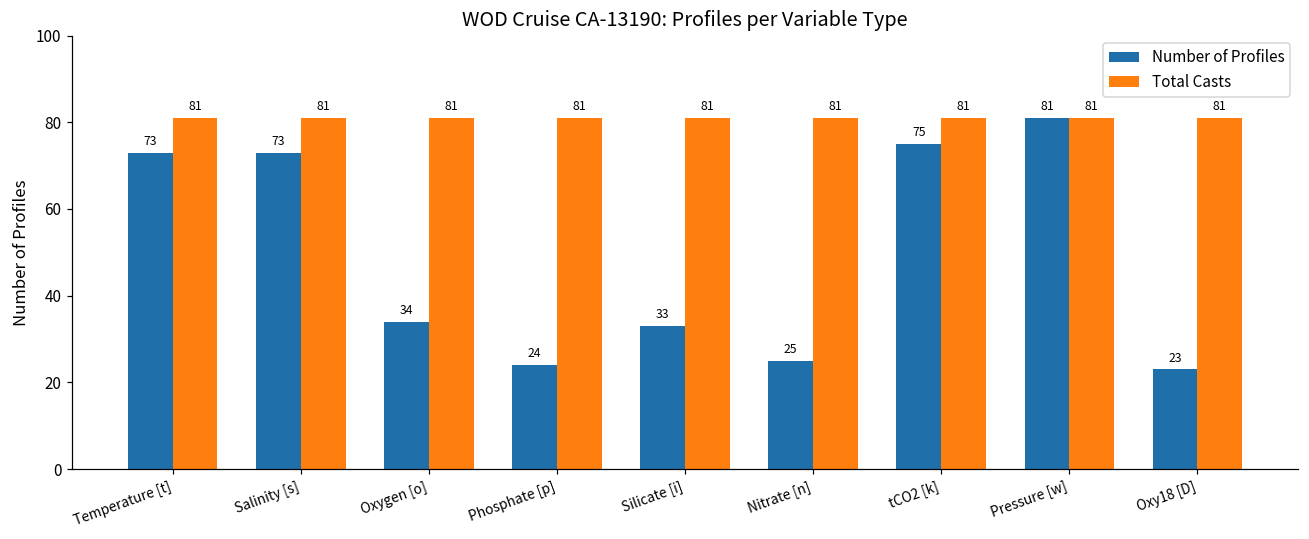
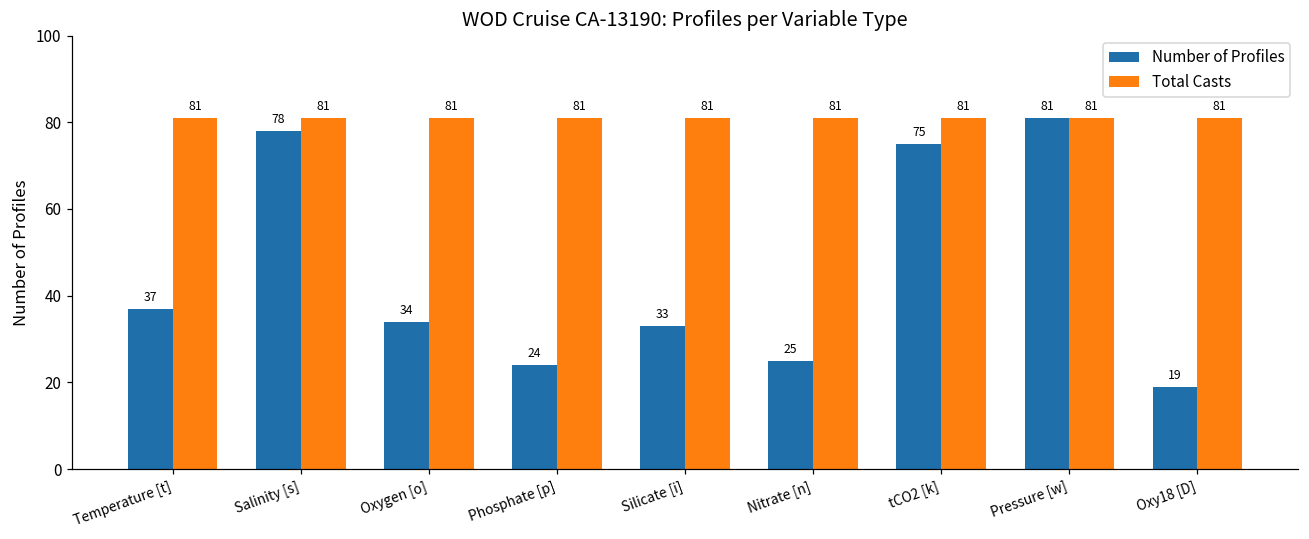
  {
    "Number of Profiles": {
-     "Temperature [t]": 73,
-     "Salinity [s]": 73,
+     "Temperature [t]": 37,
+     "Salinity [s]": 78,
      "Oxygen [o]": 34,
      "Phosphate [p]": 24,
      "Silicate [i]": 33,
      "Nitrate [n]": 25,
      "tCO2 [k]": 75,
      "Pressure [w]": 81,
-     "Oxy18 [D]": 23
+     "Oxy18 [D]": 19
    },
    "Total Casts": {
      "Temperature [t]": 81,
      "Salinity [s]": 81,
      "Oxygen [o]": 81,
      "Phosphate [p]": 81,
      "Silicate [i]": 81,
      "Nitrate [n]": 81,
      "tCO2 [k]": 81,
      "Pressure [w]": 81,
      "Oxy18 [D]": 81
    }
  }
